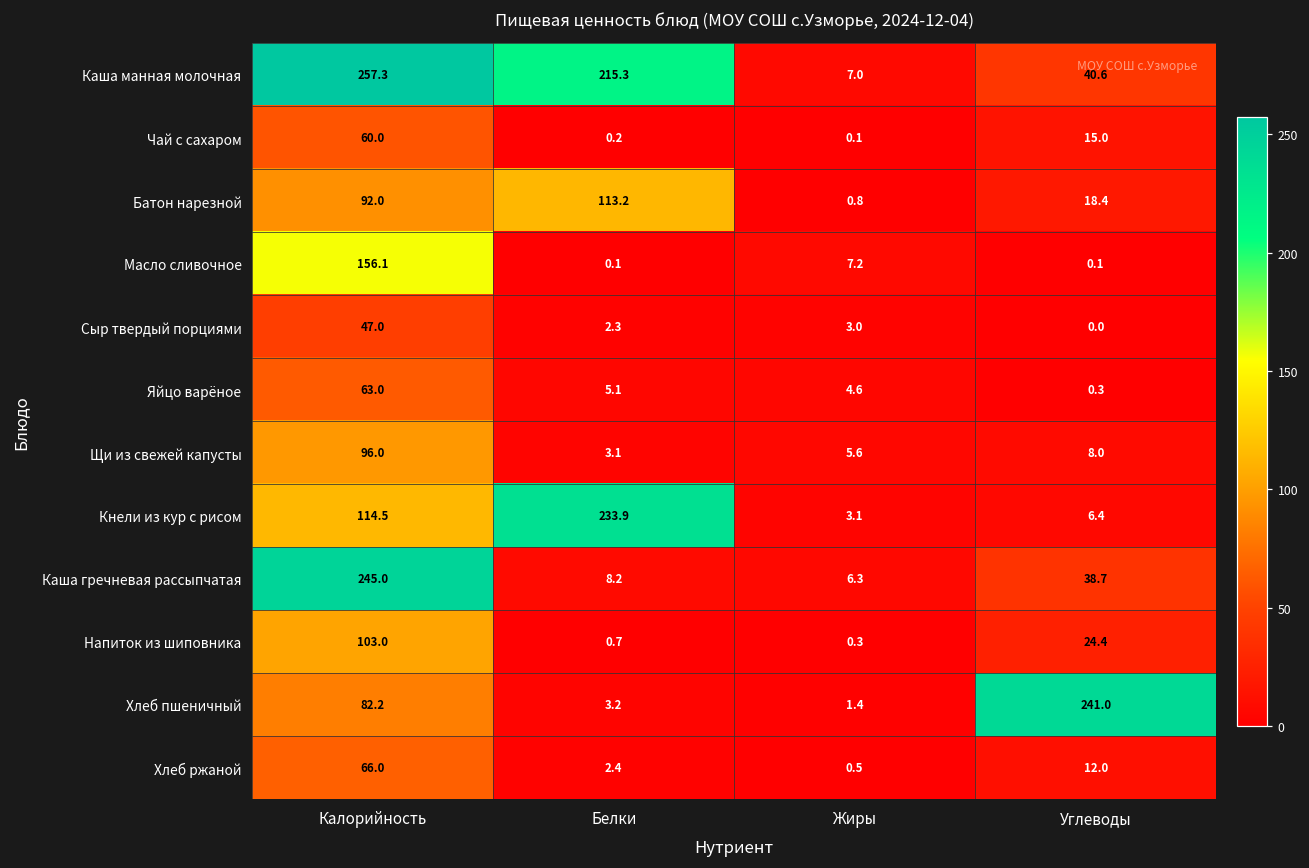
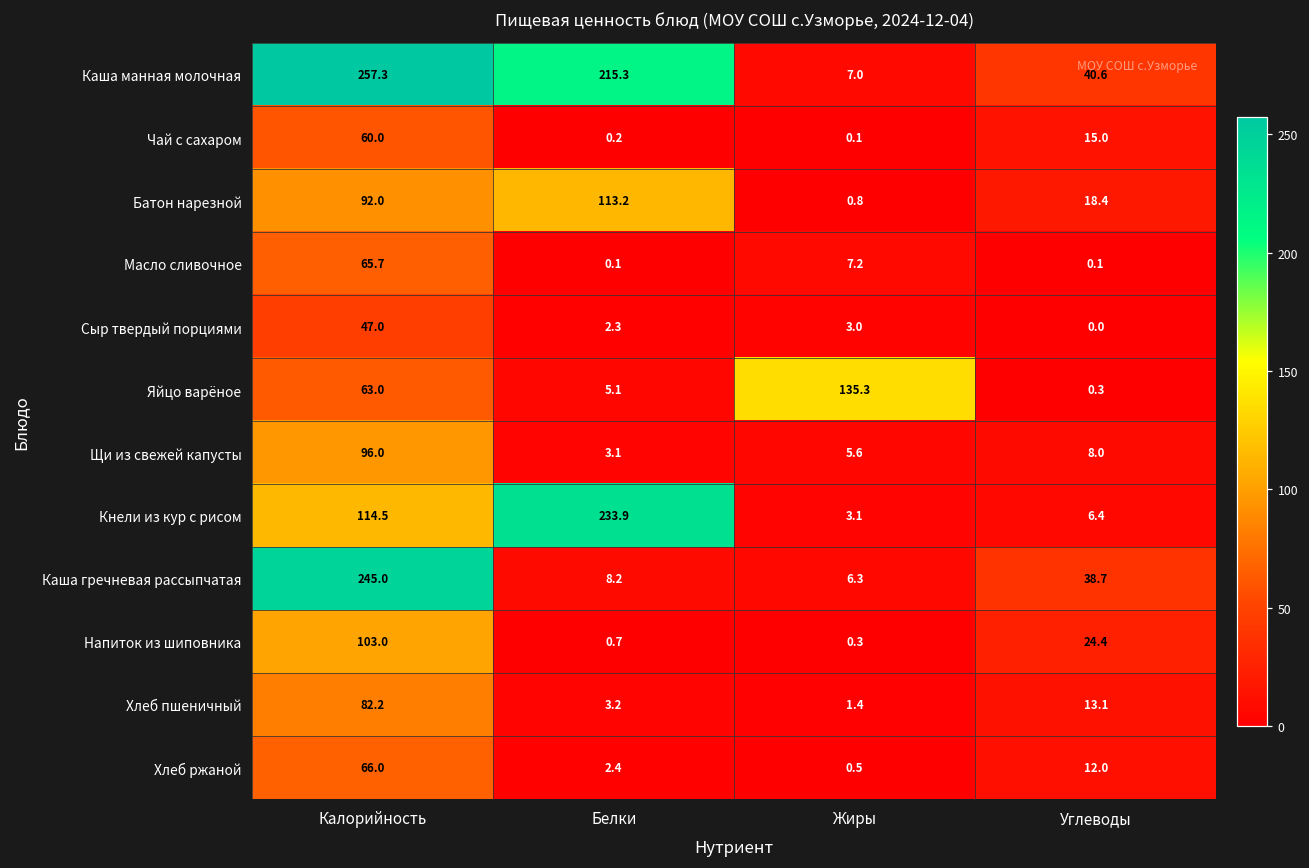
  {
    "Каша манная молочная": {
      "Калорийность": 257.3,
      "Белки": 215.3,
      "Жиры": 7.0
    },
    "Чай с сахаром": {
      "Калорийность": 60.0,
      "Белки": 0.2,
      "Жиры": 0.1,
      "Углеводы": 15.0
    },
    "Батон нарезной": {
      "Калорийность": 92.0,
      "Белки": 113.2,
      "Жиры": 0.8,
      "Углеводы": 18.4
    },
    "Масло сливочное": {
-     "Калорийность": 156.1,
+     "Калорийность": 65.7,
      "Белки": 0.1,
      "Жиры": 7.2,
      "Углеводы": 0.1
    },
    "Сыр твердый порциями": {
      "Калорийность": 47.0,
      "Белки": 2.3,
      "Жиры": 3.0,
      "Углеводы": 0.0
    },
    "Яйцо варёное": {
      "Калорийность": 63.0,
      "Белки": 5.1,
-     "Жиры": 4.6,
+     "Жиры": 135.3,
      "Углеводы": 0.3
    },
    "Щи из свежей капусты": {
      "Калорийность": 96.0,
      "Белки": 3.1,
      "Жиры": 5.6,
      "Углеводы": 8.0
    },
    "Кнели из кур с рисом": {
      "Калорийность": 114.5,
      "Белки": 233.9,
      "Жиры": 3.1,
      "Углеводы": 6.4
    },
    "Каша гречневая рассыпчатая": {
      "Калорийность": 245.0,
      "Белки": 8.2,
      "Жиры": 6.3,
      "Углеводы": 38.7
    },
    "Напиток из шиповника": {
      "Калорийность": 103.0,
      "Белки": 0.7,
      "Жиры": 0.3,
      "Углеводы": 24.4
    },
    "Хлеб пшеничный": {
      "Калорийность": 82.2,
      "Белки": 3.2,
      "Жиры": 1.4,
-     "Углеводы": 241.0
+     "Углеводы": 13.1
    },
    "Хлеб ржаной": {
      "Калорийность": 66.0,
      "Белки": 2.4,
      "Жиры": 0.5,
      "Углеводы": 12.0
    }
  }
